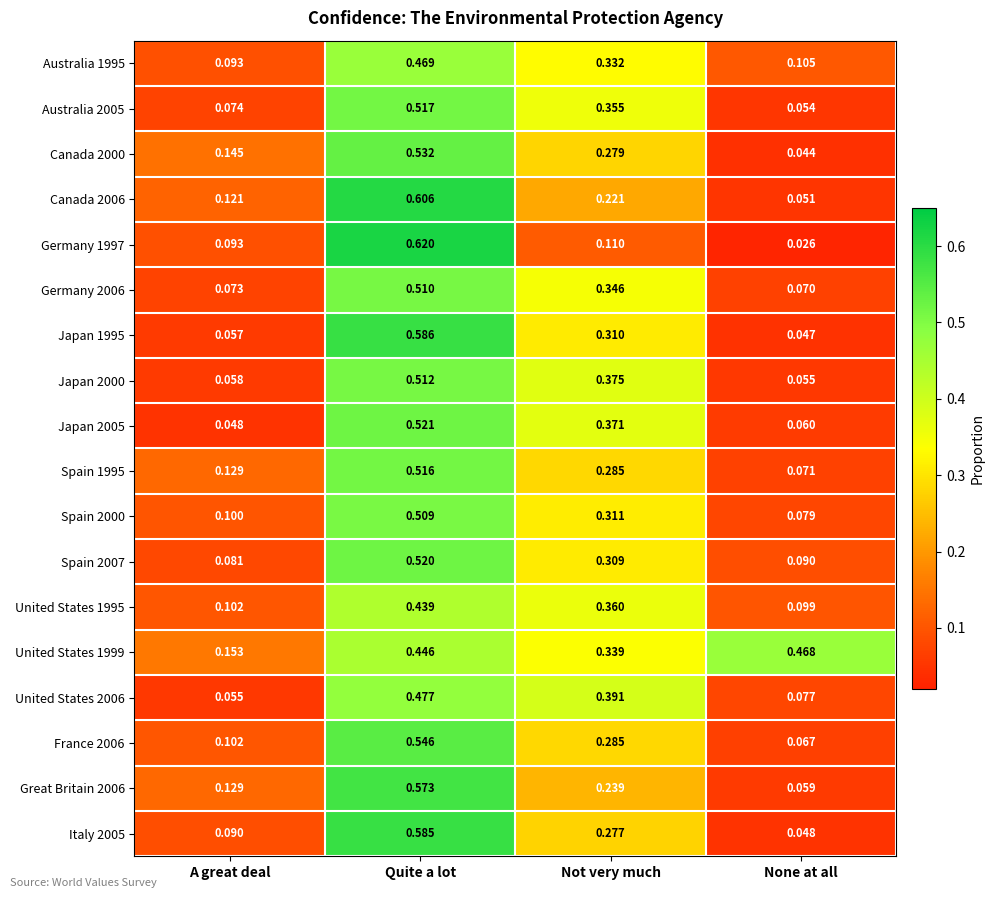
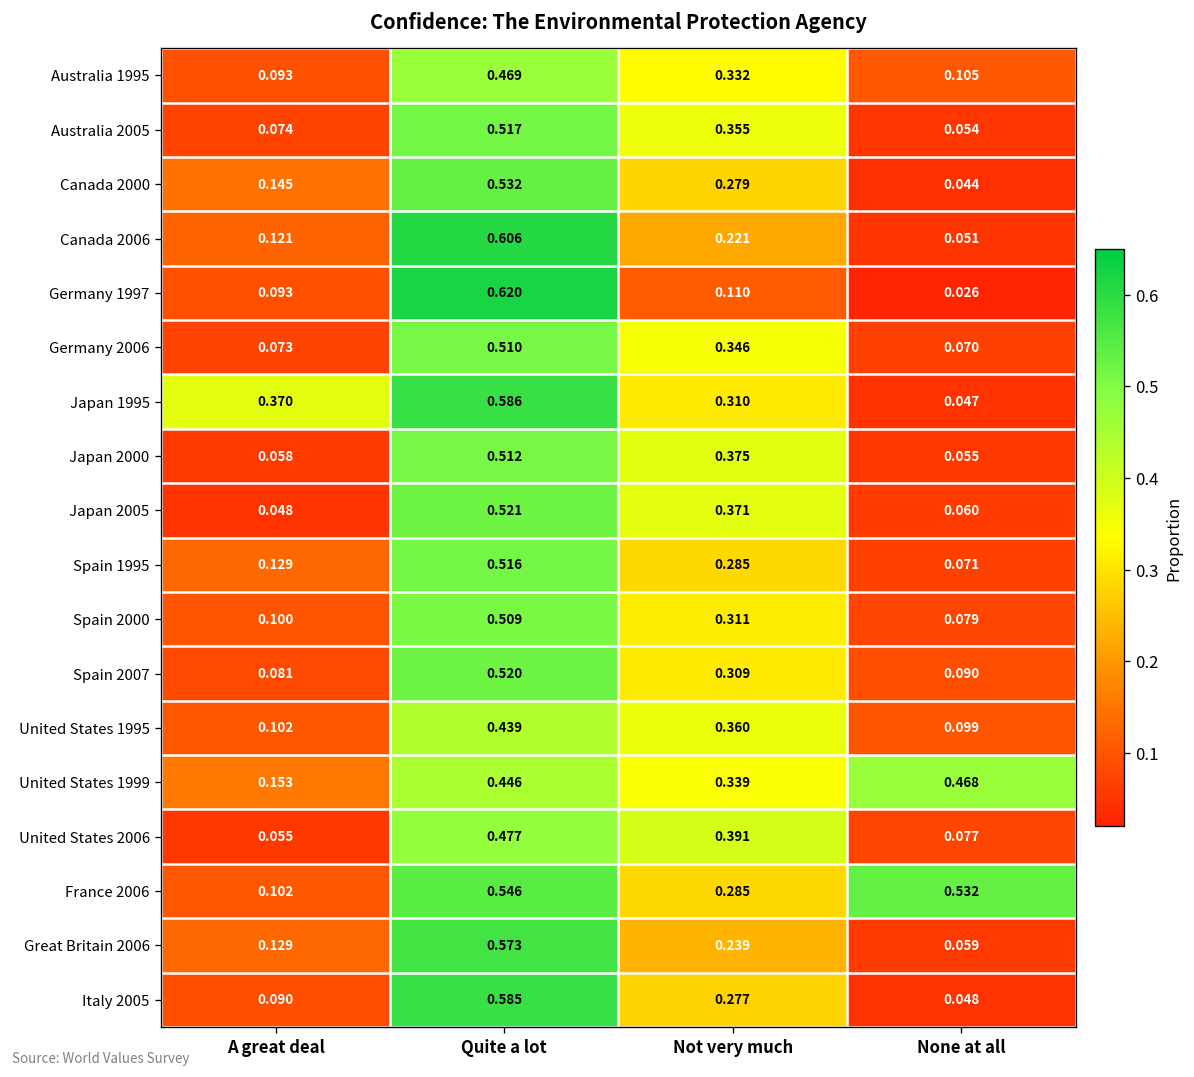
  {
    "Australia 1995": {
      "A great deal": 0.093,
      "Quite a lot": 0.469,
      "Not very much": 0.332,
      "None at all": 0.105
    },
    "Australia 2005": {
      "A great deal": 0.074,
      "Quite a lot": 0.517,
      "Not very much": 0.355,
      "None at all": 0.054
    },
    "Canada 2000": {
      "A great deal": 0.145,
      "Quite a lot": 0.532,
      "Not very much": 0.279,
      "None at all": 0.044
    },
    "Canada 2006": {
      "A great deal": 0.121,
      "Quite a lot": 0.606,
      "Not very much": 0.221,
      "None at all": 0.051
    },
    "Germany 1997": {
      "A great deal": 0.093,
      "Quite a lot": 0.620,
      "Not very much": 0.110,
      "None at all": 0.026
    },
    "Germany 2006": {
      "A great deal": 0.073,
      "Quite a lot": 0.510,
      "Not very much": 0.346,
      "None at all": 0.070
    },
    "Japan 1995": {
-     "A great deal": 0.057,
+     "A great deal": 0.370,
      "Quite a lot": 0.586,
      "Not very much": 0.310,
      "None at all": 0.047
    },
    "Japan 2000": {
      "A great deal": 0.058,
      "Quite a lot": 0.512,
      "Not very much": 0.375,
      "None at all": 0.055
    },
    "Japan 2005": {
      "A great deal": 0.048,
      "Quite a lot": 0.521,
      "Not very much": 0.371,
      "None at all": 0.060
    },
    "Spain 1995": {
      "A great deal": 0.129,
      "Quite a lot": 0.516,
      "Not very much": 0.285,
      "None at all": 0.071
    },
    "Spain 2000": {
      "A great deal": 0.100,
      "Quite a lot": 0.509,
      "Not very much": 0.311,
      "None at all": 0.079
    },
    "Spain 2007": {
      "A great deal": 0.081,
      "Quite a lot": 0.520,
      "Not very much": 0.309,
      "None at all": 0.090
    },
    "United States 1995": {
      "A great deal": 0.102,
      "Quite a lot": 0.439,
      "Not very much": 0.360,
      "None at all": 0.099
    },
    "United States 1999": {
      "A great deal": 0.153,
      "Quite a lot": 0.446,
      "Not very much": 0.339,
      "None at all": 0.468
    },
    "United States 2006": {
      "A great deal": 0.055,
      "Quite a lot": 0.477,
      "Not very much": 0.391,
      "None at all": 0.077
    },
    "France 2006": {
      "A great deal": 0.102,
      "Quite a lot": 0.546,
      "Not very much": 0.285,
-     "None at all": 0.067
+     "None at all": 0.532
    },
    "Great Britain 2006": {
      "A great deal": 0.129,
      "Quite a lot": 0.573,
      "Not very much": 0.239,
      "None at all": 0.059
    },
    "Italy 2005": {
      "A great deal": 0.090,
      "Quite a lot": 0.585,
      "Not very much": 0.277,
      "None at all": 0.048
    }
  }
